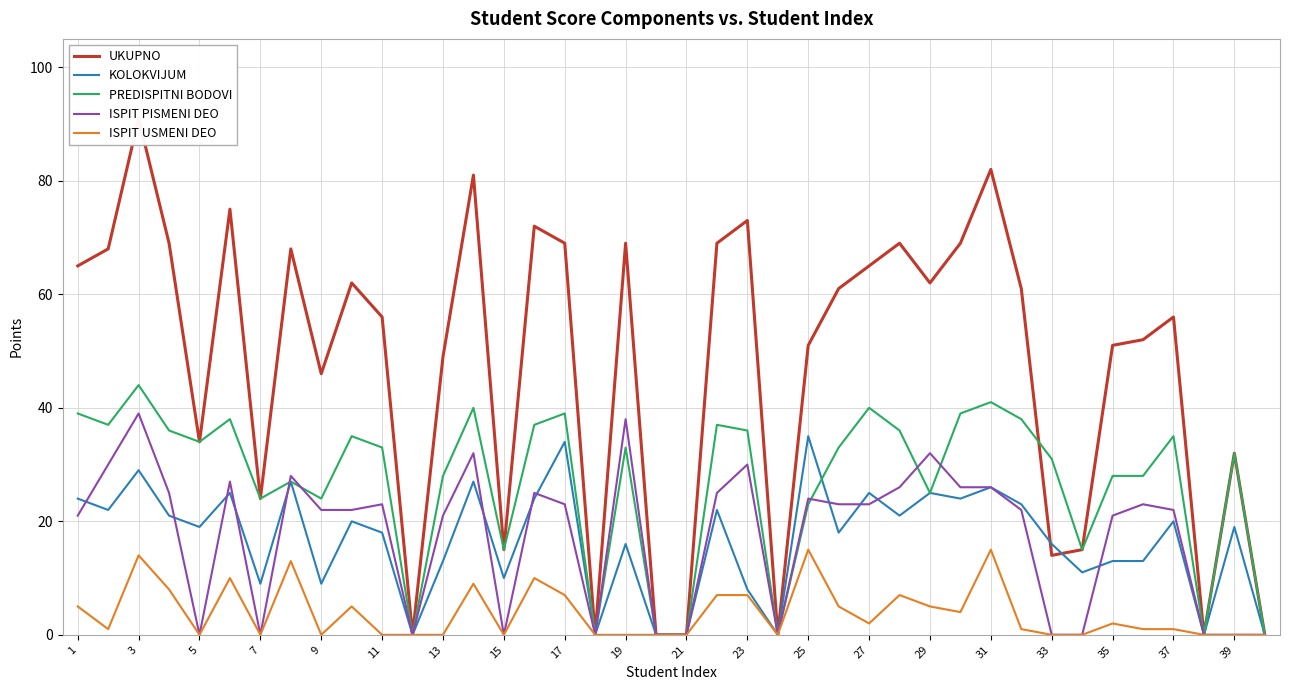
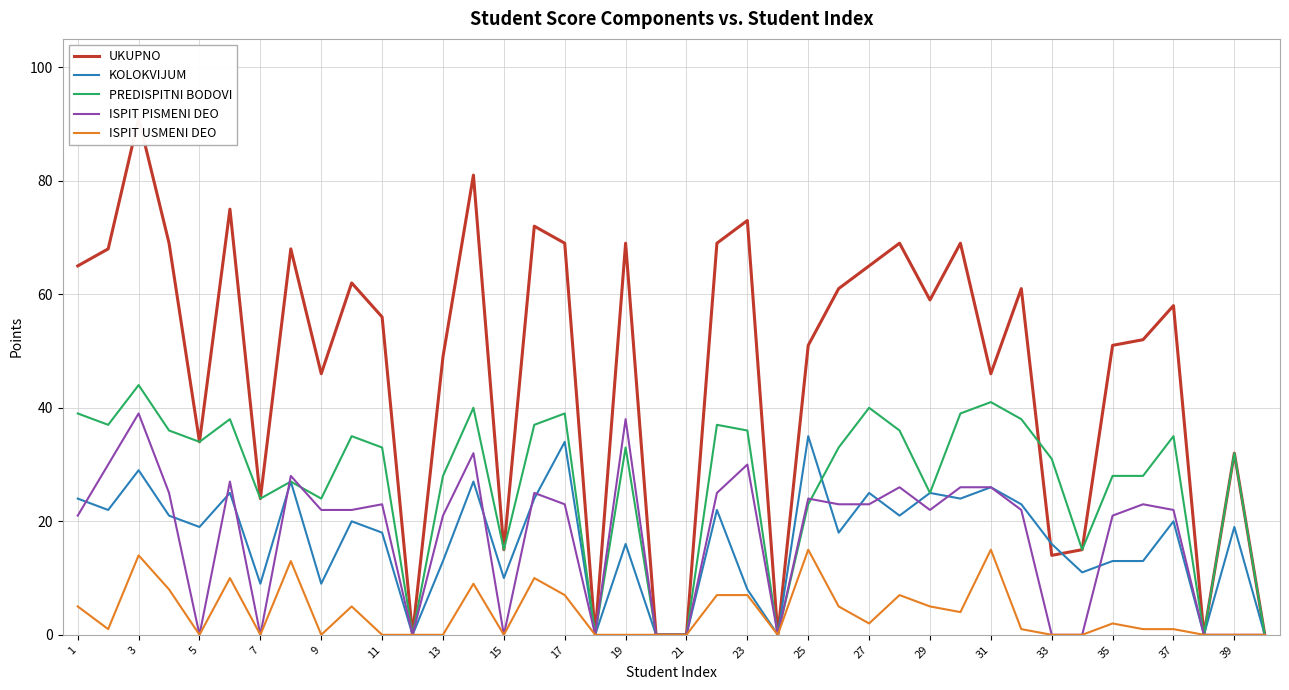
  {
    "UKUPNO": {
      "1": 65,
      "9": 46,
      "11": 56,
      "13": 49,
      "17": 69,
      "19": 69,
      "23": 73,
      "25": 51,
      "27": 65,
-     "29": 62,
-     "31": 82,
+     "29": 59,
+     "31": 46,
      "33": 14,
      "35": 51,
-     "37": 56
+     "37": 58
    },
    "KOLOKVIJUM": {
      "1": 24,
      "3": 29,
      "5": 19,
      "7": 9,
      "9": 9,
      "11": 18,
      "13": 13,
      "15": 10,
      "17": 34,
      "19": 16,
      "23": 8,
      "25": 35,
      "27": 25,
      "33": 16,
      "35": 13,
      "37": 20,
      "39": 19
    },
    "PREDISPITNI BODOVI": {
      "1": 39,
      "3": 44,
      "9": 24,
      "11": 33,
      "13": 28,
      "17": 39,
      "19": 33,
      "23": 36,
      "25": 23,
      "27": 40,
      "31": 41,
      "33": 31,
      "35": 28,
      "37": 35
    },
    "ISPIT PISMENI DEO": {
      "1": 21,
      "3": 39,
      "9": 22,
      "11": 23,
      "13": 21,
      "17": 23,
      "19": 38,
      "23": 30,
      "25": 24,
      "27": 23,
-     "29": 32,
+     "29": 22,
      "35": 21,
      "37": 22
    },
    "ISPIT USMENI DEO": {
      "1": 5,
      "3": 14,
      "9": 0,
      "11": 0,
      "13": 0,
      "17": 7,
      "19": 0,
      "23": 7,
      "25": 15,
      "27": 2,
      "29": 5,
      "31": 15,
      "35": 2,
      "37": 1
    }
  }
